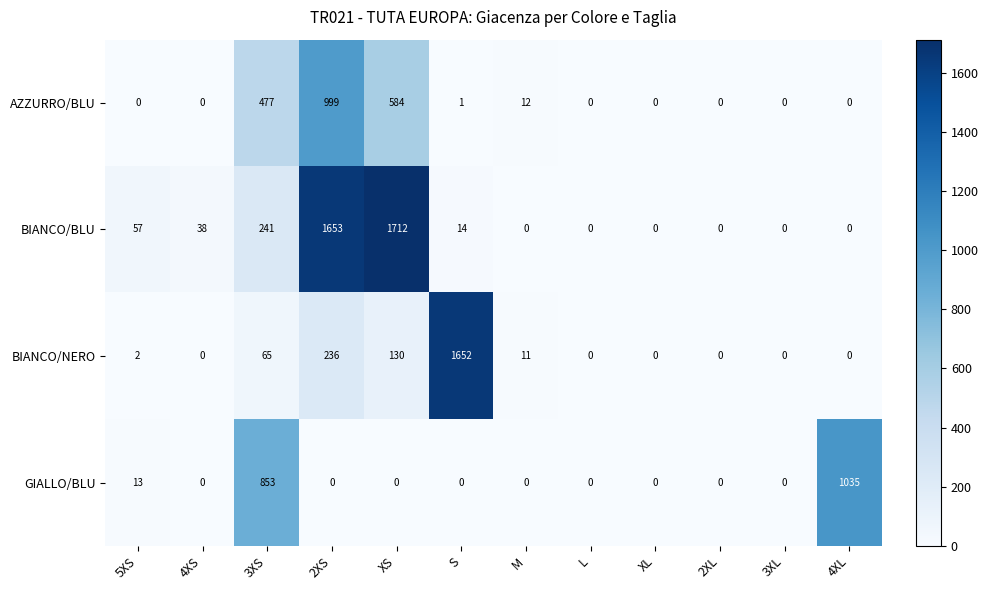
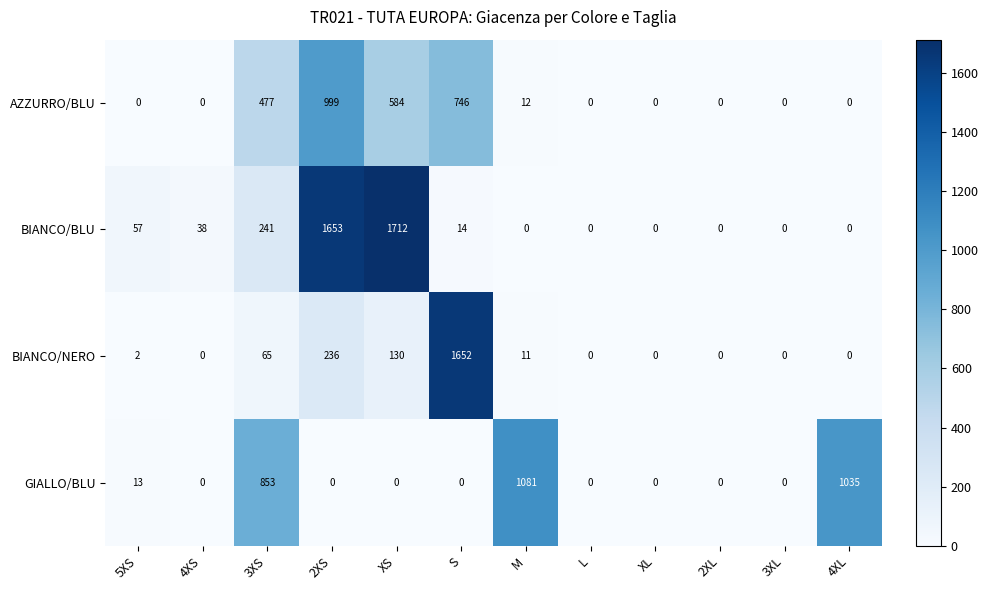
  {
    "AZZURRO/BLU": {
      "5XS": 0,
      "4XS": 0,
      "3XS": 477,
      "2XS": 999,
      "XS": 584,
-     "S": 1,
+     "S": 746,
      "M": 12,
      "L": 0,
      "XL": 0,
      "2XL": 0,
      "3XL": 0,
      "4XL": 0
    },
    "BIANCO/BLU": {
      "5XS": 57,
      "4XS": 38,
      "3XS": 241,
      "2XS": 1653,
      "XS": 1712,
      "S": 14,
      "M": 0,
      "L": 0,
      "XL": 0,
      "2XL": 0,
      "3XL": 0,
      "4XL": 0
    },
    "BIANCO/NERO": {
      "5XS": 2,
      "4XS": 0,
      "3XS": 65,
      "2XS": 236,
      "XS": 130,
      "S": 1652,
      "M": 11,
      "L": 0,
      "XL": 0,
      "2XL": 0,
      "3XL": 0,
      "4XL": 0
    },
    "GIALLO/BLU": {
      "5XS": 13,
      "4XS": 0,
      "3XS": 853,
      "2XS": 0,
      "XS": 0,
      "S": 0,
-     "M": 0,
+     "M": 1081,
      "L": 0,
      "XL": 0,
      "2XL": 0,
      "3XL": 0,
      "4XL": 1035
    }
  }
